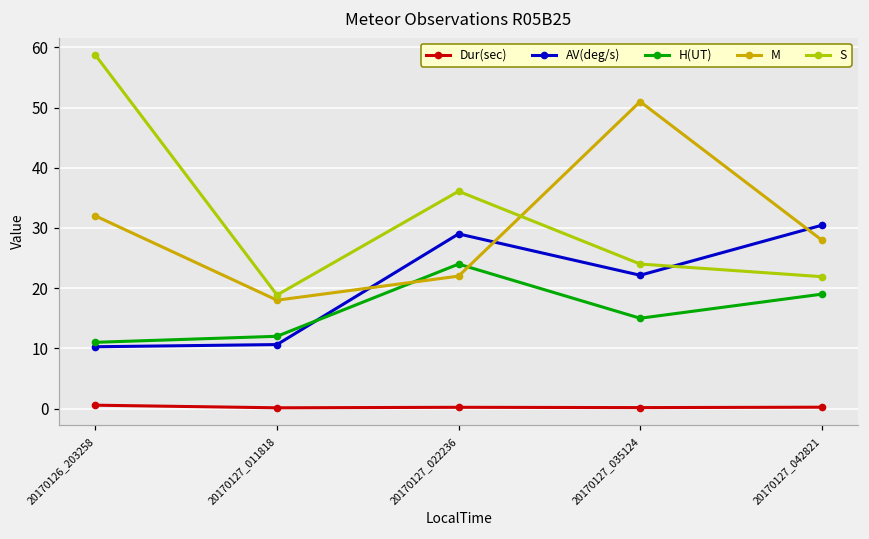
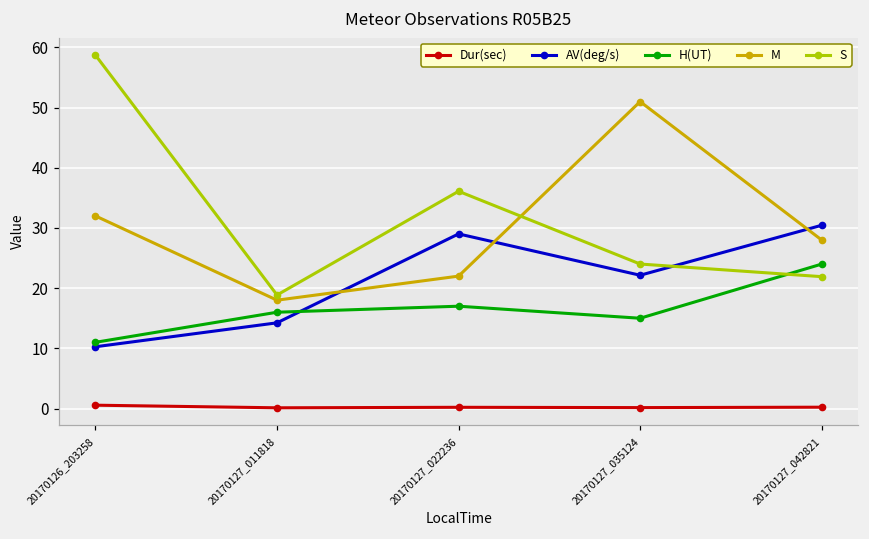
  {
    "Dur(sec)": {
      "20170126_203258": 1,
      "20170127_011818": 0,
      "20170127_022236": 0,
      "20170127_035124": 0,
      "20170127_042821": 0
    },
    "AV(deg/s)": {
      "20170126_203258": 10,
-     "20170127_011818": 11,
+     "20170127_011818": 14,
      "20170127_022236": 29,
      "20170127_035124": 22,
      "20170127_042821": 30
    },
    "H(UT)": {
      "20170126_203258": 11,
-     "20170127_011818": 12,
-     "20170127_022236": 24,
+     "20170127_011818": 16,
+     "20170127_022236": 17,
      "20170127_035124": 15,
-     "20170127_042821": 19
+     "20170127_042821": 24
    }
  }
